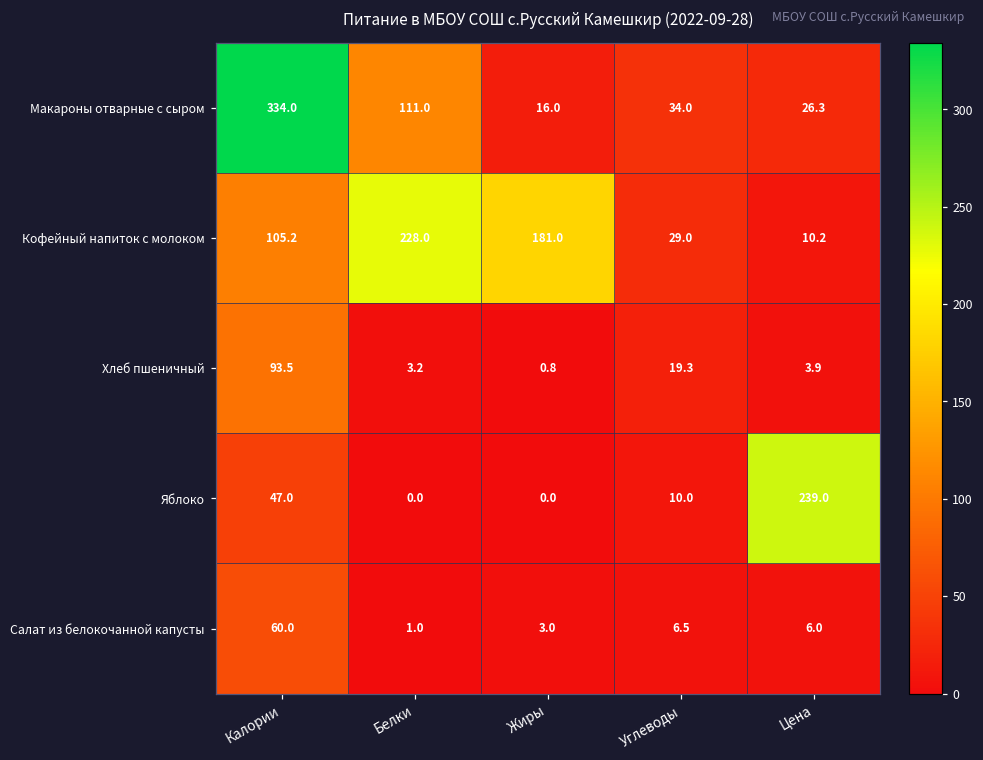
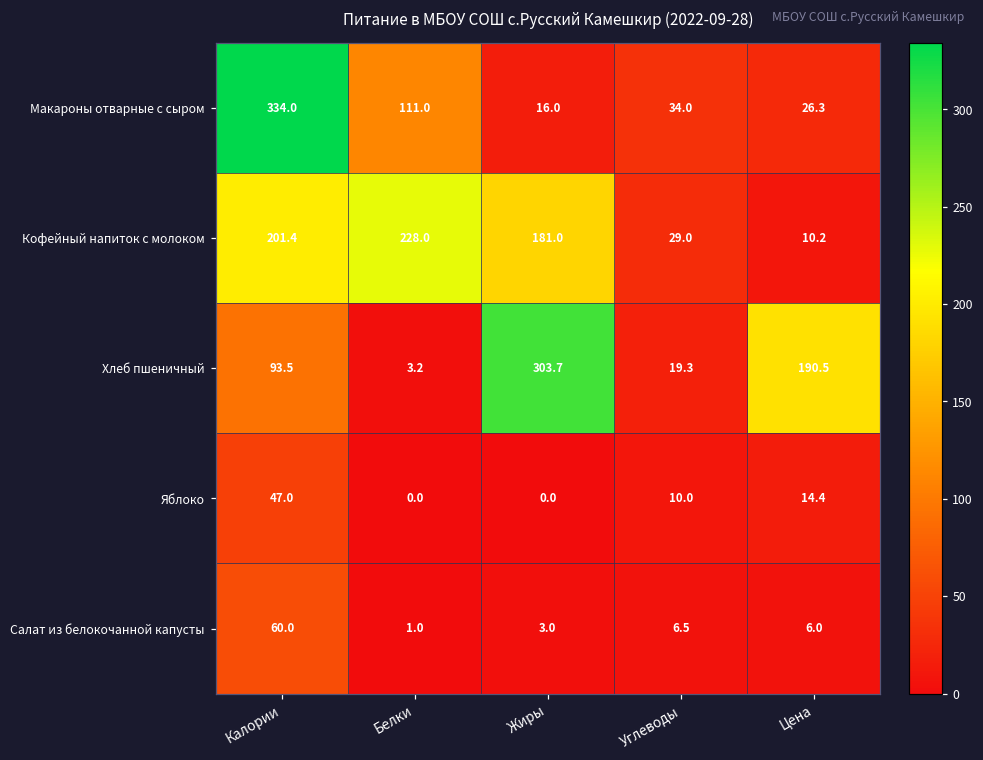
  {
    "Макароны отварные с сыром": {
      "Калории": 334.0,
      "Белки": 111.0,
      "Жиры": 16.0,
      "Углеводы": 34.0,
      "Цена": 26.3
    },
    "Кофейный напиток с молоком": {
-     "Калории": 105.2,
+     "Калории": 201.4,
      "Белки": 228.0,
      "Жиры": 181.0,
      "Углеводы": 29.0,
      "Цена": 10.2
    },
    "Хлеб пшеничный": {
      "Калории": 93.5,
      "Белки": 3.2,
-     "Жиры": 0.8,
+     "Жиры": 303.7,
      "Углеводы": 19.3,
-     "Цена": 3.9
+     "Цена": 190.5
    },
    "Яблоко": {
      "Калории": 47.0,
      "Белки": 0.0,
      "Жиры": 0.0,
      "Углеводы": 10.0,
-     "Цена": 239.0
+     "Цена": 14.4
    },
    "Салат из белокочанной капусты": {
      "Калории": 60.0,
      "Белки": 1.0,
      "Жиры": 3.0,
      "Углеводы": 6.5,
      "Цена": 6.0
    }
  }
